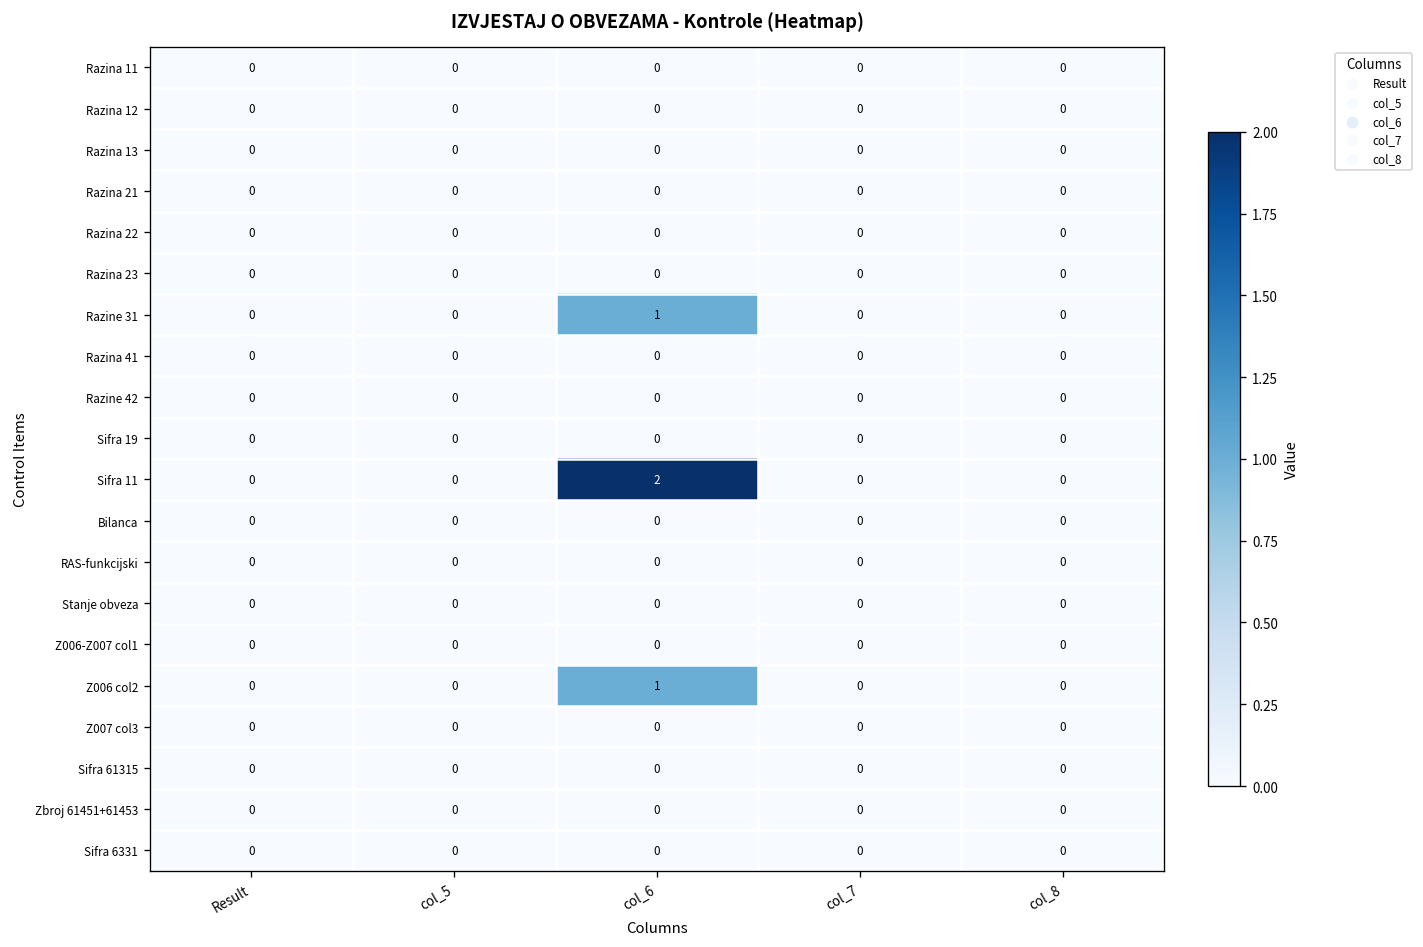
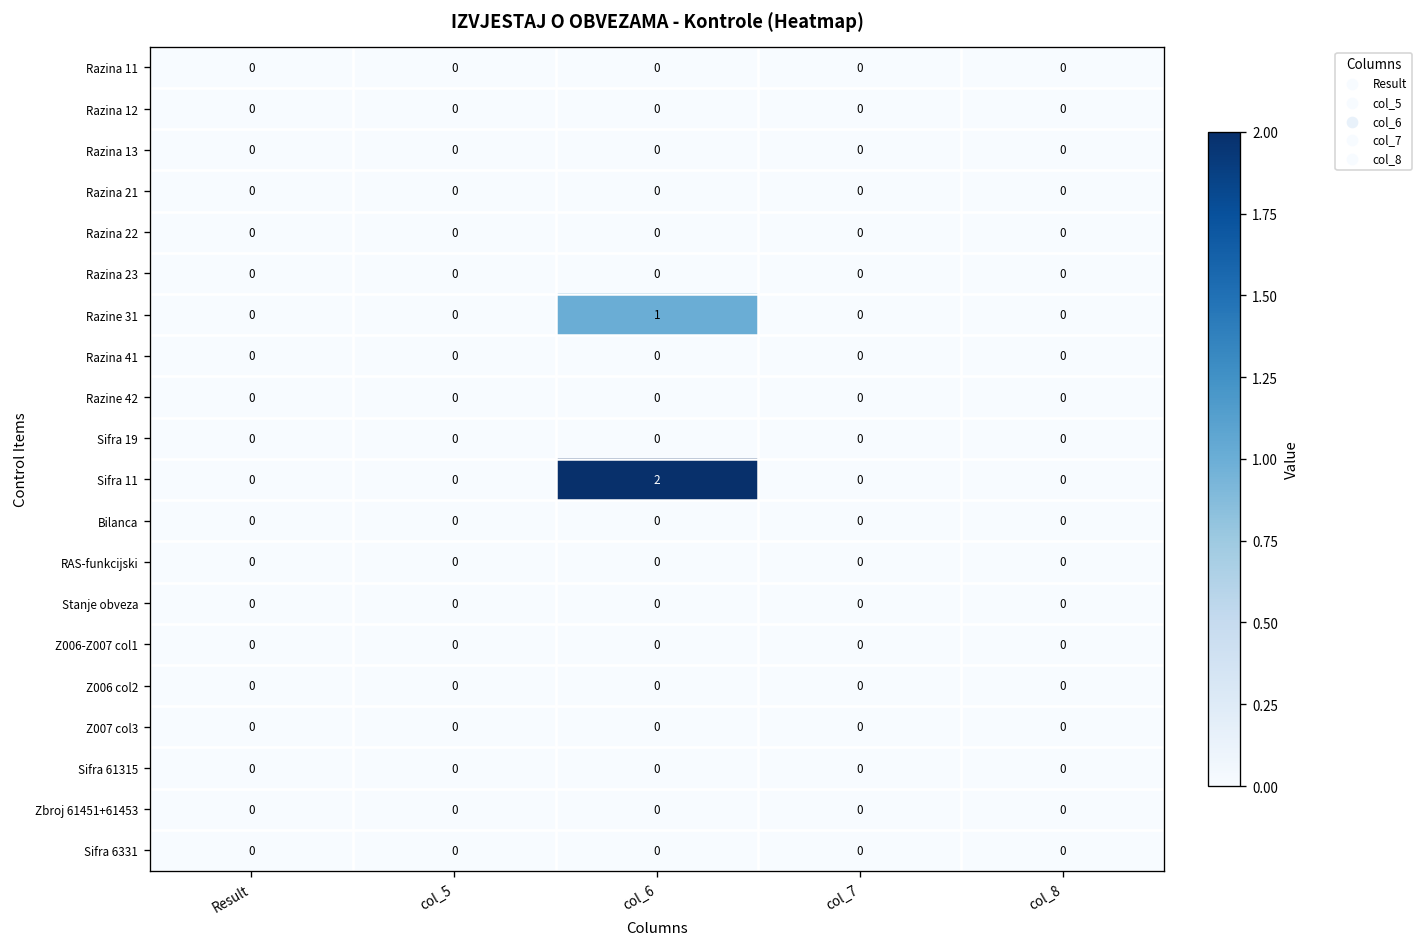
  {
    "Razina 11": {
      "Result": 0,
      "col_5": 0,
      "col_6": 0,
      "col_7": 0,
      "col_8": 0
    },
    "Razina 12": {
      "Result": 0,
      "col_5": 0,
      "col_6": 0,
      "col_7": 0,
      "col_8": 0
    },
    "Razina 13": {
      "Result": 0,
      "col_5": 0,
      "col_6": 0,
      "col_7": 0,
      "col_8": 0
    },
    "Razina 21": {
      "Result": 0,
      "col_5": 0,
      "col_6": 0,
      "col_7": 0,
      "col_8": 0
    },
    "Razina 22": {
      "Result": 0,
      "col_5": 0,
      "col_6": 0,
      "col_7": 0,
      "col_8": 0
    },
    "Razina 23": {
      "Result": 0,
      "col_5": 0,
      "col_6": 0,
      "col_7": 0,
      "col_8": 0
    },
    "Razine 31": {
      "Result": 0,
      "col_5": 0,
      "col_6": 1,
      "col_7": 0,
      "col_8": 0
    },
    "Razina 41": {
      "Result": 0,
      "col_5": 0,
      "col_6": 0,
      "col_7": 0,
      "col_8": 0
    },
    "Razine 42": {
      "Result": 0,
      "col_5": 0,
      "col_6": 0,
      "col_7": 0,
      "col_8": 0
    },
    "Sifra 19": {
      "Result": 0,
      "col_5": 0,
      "col_6": 0,
      "col_7": 0,
      "col_8": 0
    },
    "Sifra 11": {
      "Result": 0,
      "col_5": 0,
      "col_6": 2,
      "col_7": 0,
      "col_8": 0
    },
    "Bilanca": {
      "Result": 0,
      "col_5": 0,
      "col_6": 0,
      "col_7": 0,
      "col_8": 0
    },
    "RAS-funkcijski": {
      "Result": 0,
      "col_5": 0,
      "col_6": 0,
      "col_7": 0,
      "col_8": 0
    },
    "Stanje obveza": {
      "Result": 0,
      "col_5": 0,
      "col_6": 0,
      "col_7": 0,
      "col_8": 0
    },
    "Z006-Z007 col1": {
      "Result": 0,
      "col_5": 0,
      "col_6": 0,
      "col_7": 0,
      "col_8": 0
    },
    "Z006 col2": {
      "Result": 0,
      "col_5": 0,
-     "col_6": 1,
+     "col_6": 0,
      "col_7": 0,
      "col_8": 0
    },
    "Z007 col3": {
      "Result": 0,
      "col_5": 0,
      "col_6": 0,
      "col_7": 0,
      "col_8": 0
    },
    "Sifra 61315": {
      "Result": 0,
      "col_5": 0,
      "col_6": 0,
      "col_7": 0,
      "col_8": 0
    },
    "Zbroj 61451+61453": {
      "Result": 0,
      "col_5": 0,
      "col_6": 0,
      "col_7": 0,
      "col_8": 0
    },
    "Sifra 6331": {
      "Result": 0,
      "col_5": 0,
      "col_6": 0,
      "col_7": 0,
      "col_8": 0
    }
  }
